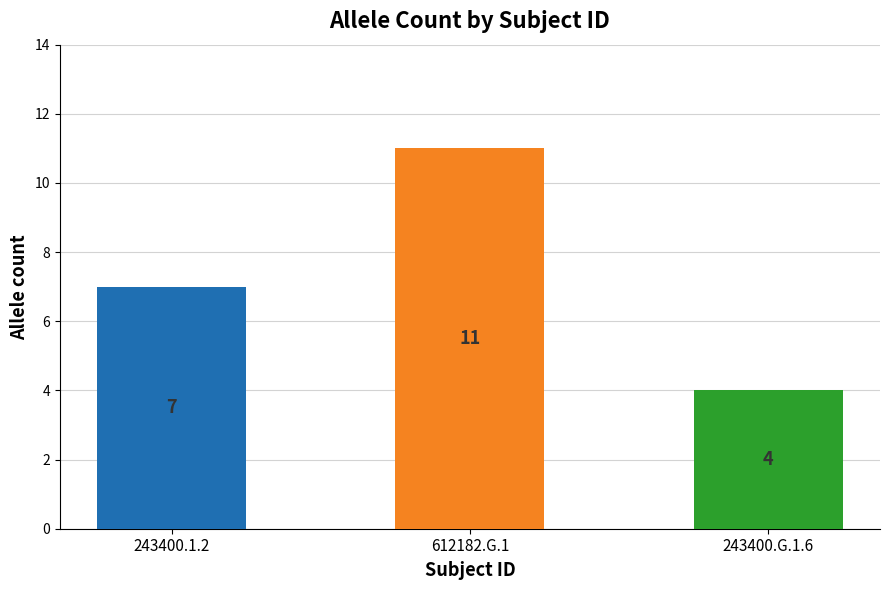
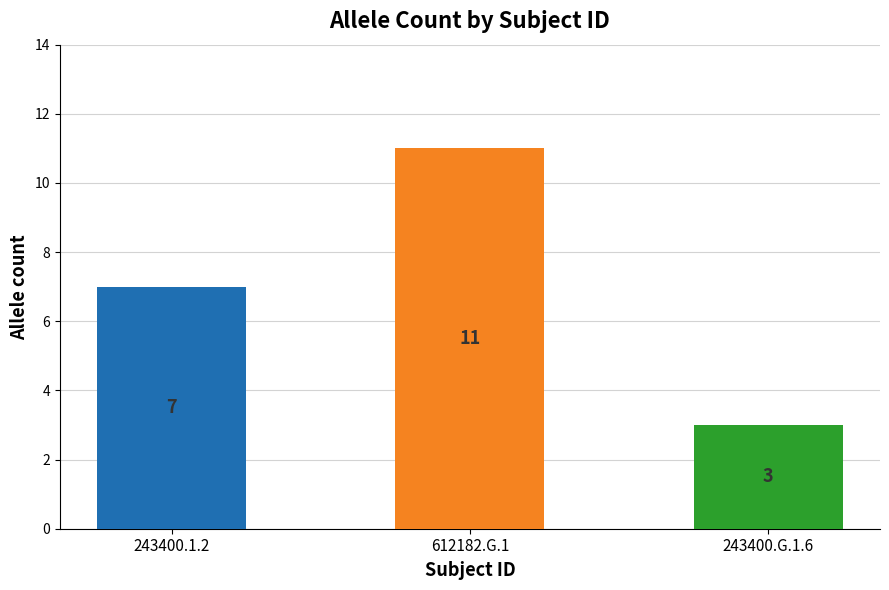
  {
    "243400.1.2": 7,
    "612182.G.1": 11,
-   "243400.G.1.6": 4
+   "243400.G.1.6": 3
  }
